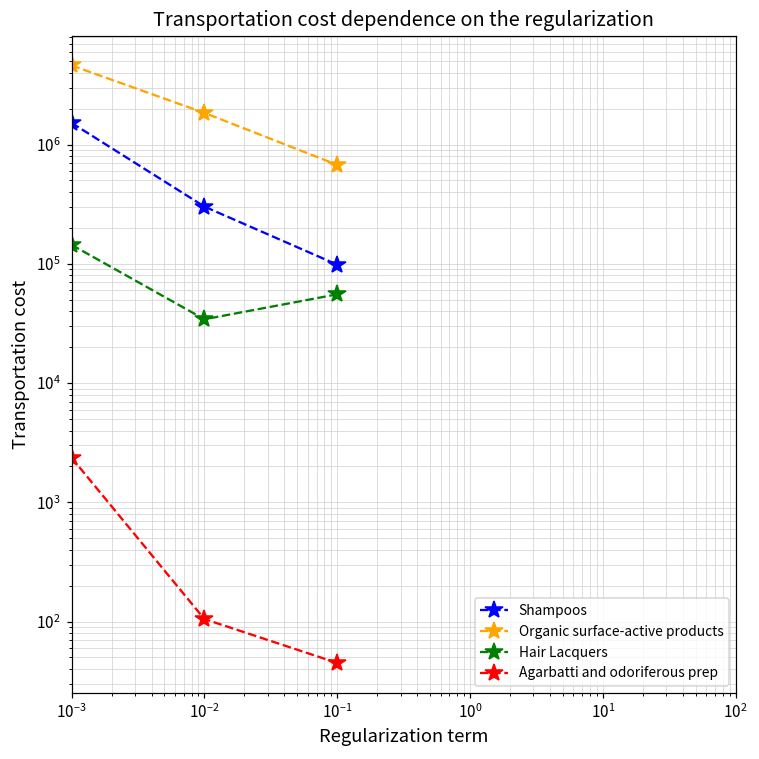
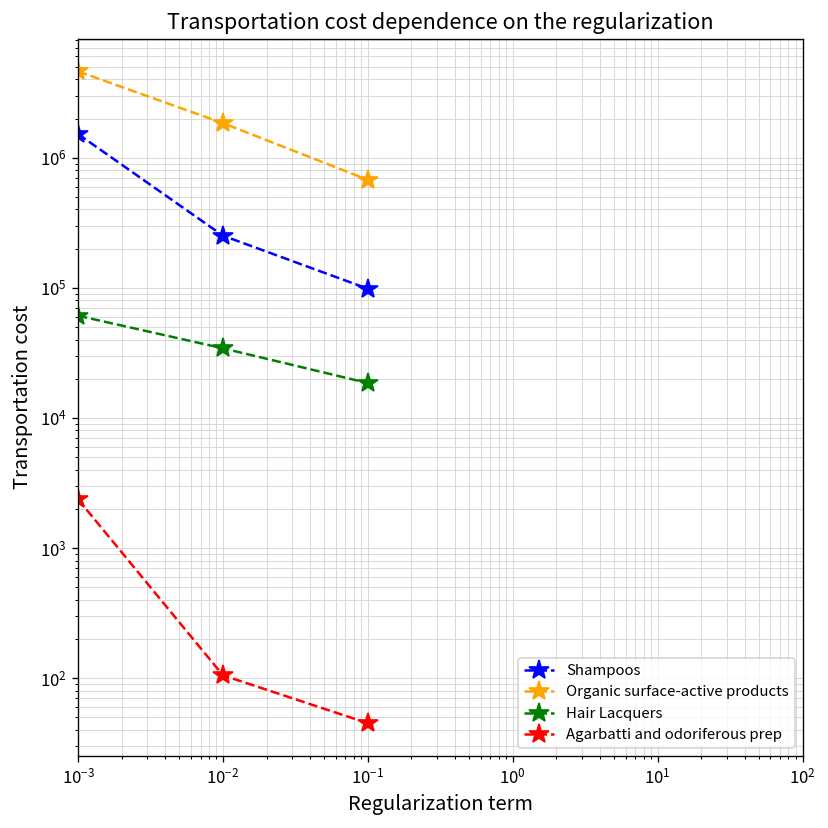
  {
    "Shampoos": {
      "10^-3": 1500000,
-     "10^-2": 300000,
+     "10^-2": 250000,
      "10^-1": 100000
    },
    "Organic surface-active products": {
      "10^-3": 4600000,
      "10^-2": 1800000,
      "10^-1": 700000
    },
    "Hair Lacquers": {
-     "10^-3": 140000,
+     "10^-3": 60000,
      "10^-2": 34000,
-     "10^-1": 60000
+     "10^-1": 19000
    },
    "Agarbatti and odoriferous prep": {
      "10^-3": 2400,
      "10^-2": 110,
      "10^-1": 45
    }
  }
